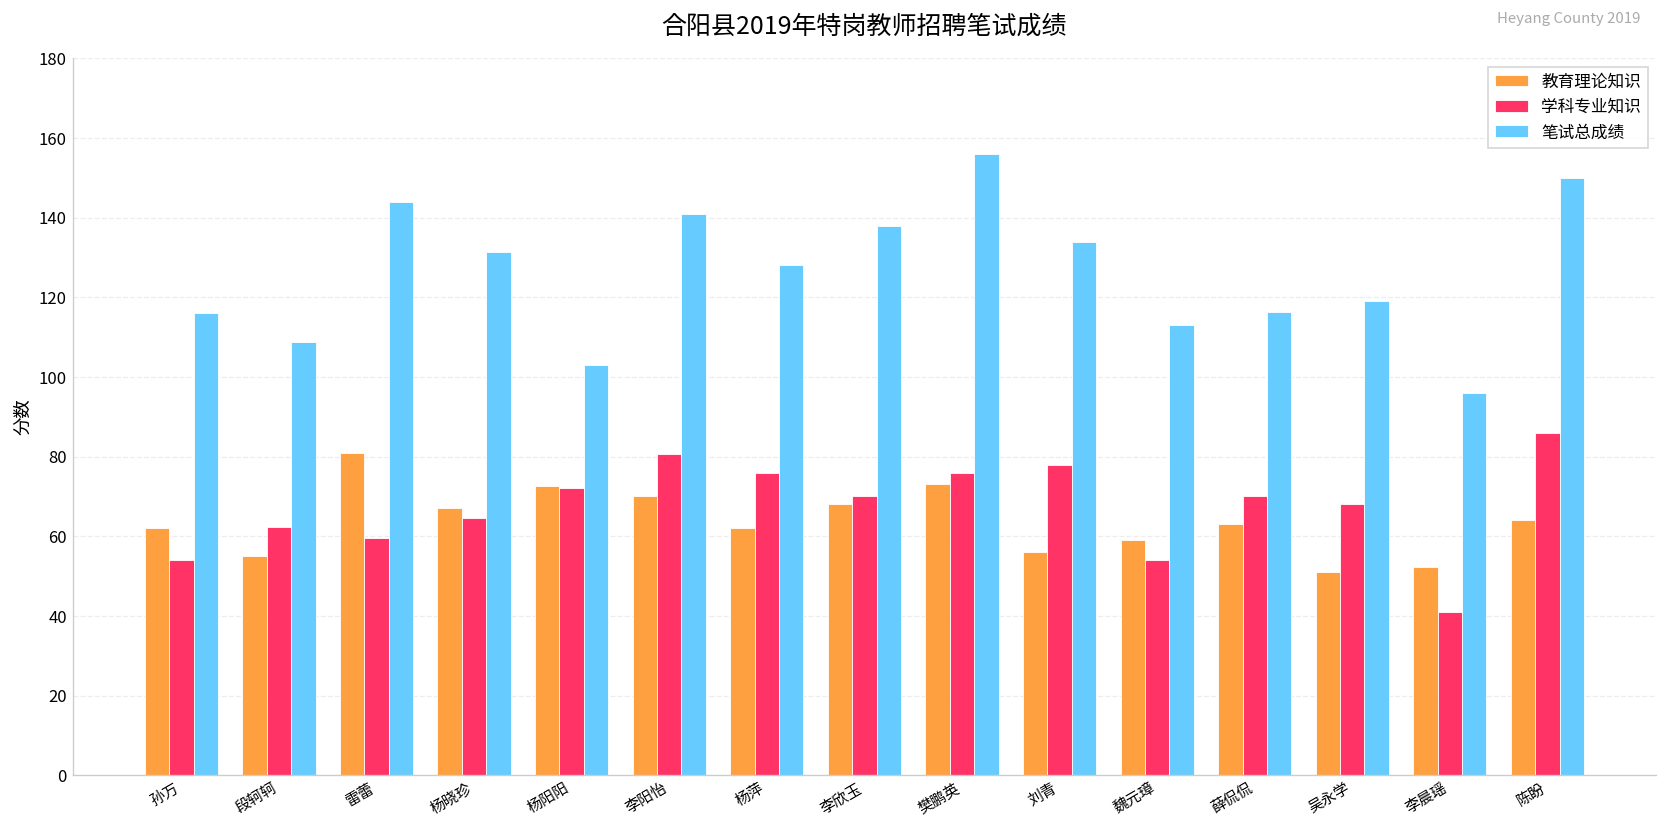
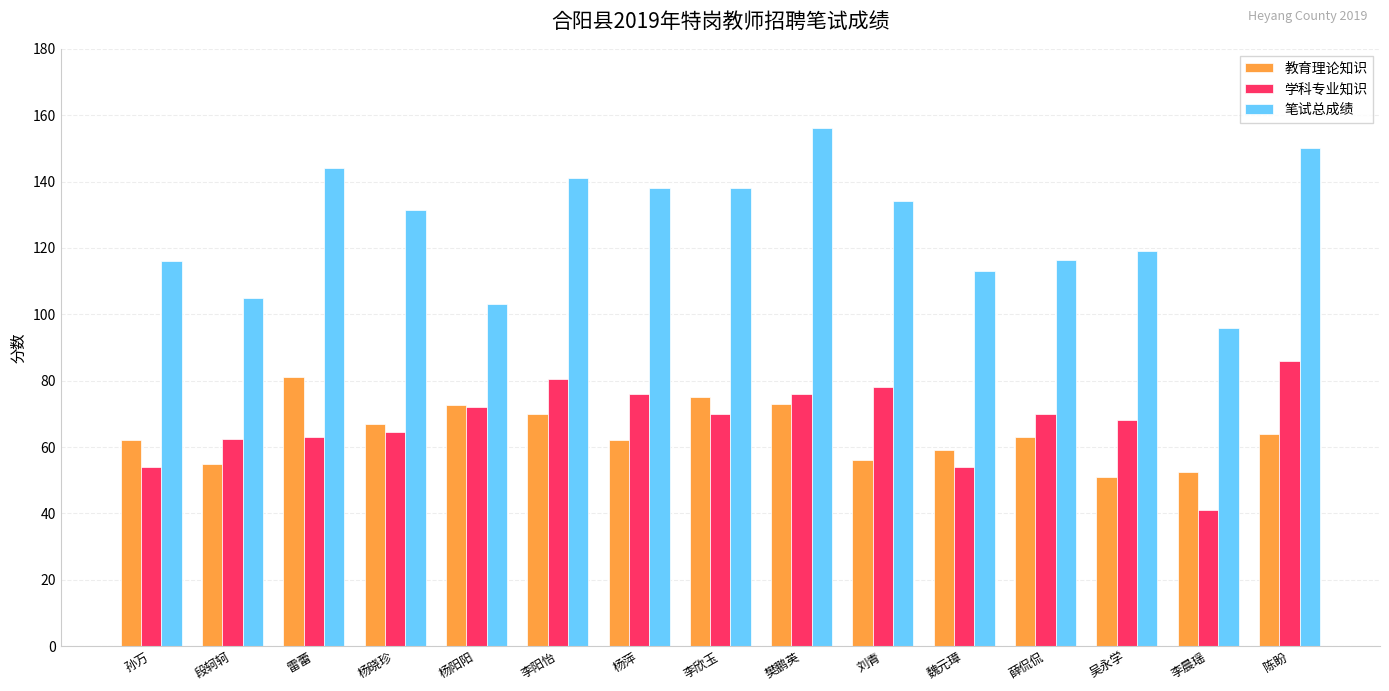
  {
    "教育理论知识": {
      "孙万": 62,
      "段轲轲": 55,
      "雷蕾": 81,
      "杨晓珍": 67,
      "杨阳阳": 73,
      "李阳怡": 70,
      "杨萍": 62,
-     "李欣玉": 68,
+     "李欣玉": 75,
      "樊鹏英": 73,
      "刘青": 56,
      "魏元璋": 59,
      "薛侃侃": 63,
      "吴永学": 51,
      "李晨瑶": 52,
      "陈盼": 64
    },
    "学科专业知识": {
      "孙万": 54,
      "段轲轲": 62,
-     "雷蕾": 60,
+     "雷蕾": 63,
      "杨晓珍": 65,
      "杨阳阳": 72,
      "李阳怡": 81,
      "杨萍": 76,
      "李欣玉": 70,
      "樊鹏英": 76,
      "刘青": 78,
      "魏元璋": 54,
      "薛侃侃": 70,
      "吴永学": 68,
      "李晨瑶": 41,
      "陈盼": 86
    },
    "笔试总成绩": {
      "孙万": 116,
-     "段轲轲": 109,
+     "段轲轲": 105,
      "雷蕾": 144,
      "杨晓珍": 132,
      "杨阳阳": 103,
      "李阳怡": 141,
-     "杨萍": 128,
+     "杨萍": 138,
      "李欣玉": 138,
      "樊鹏英": 156,
      "刘青": 134,
      "魏元璋": 113,
      "薛侃侃": 116,
      "吴永学": 119,
      "李晨瑶": 96,
      "陈盼": 150
    }
  }
